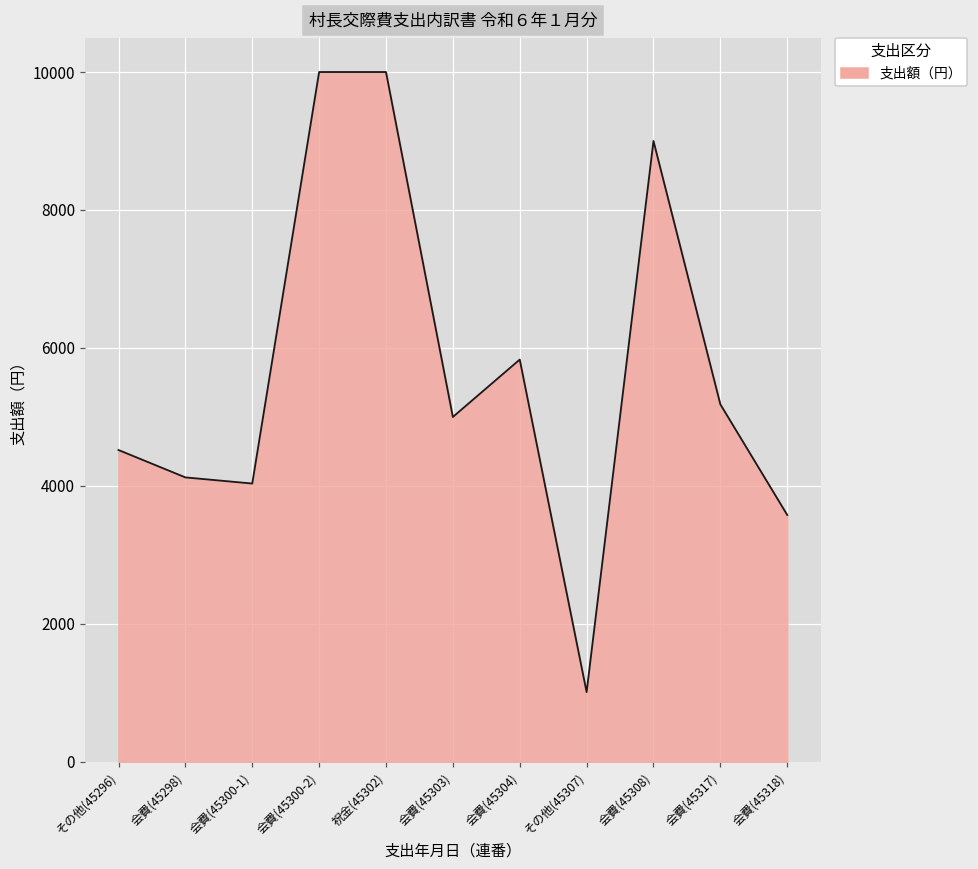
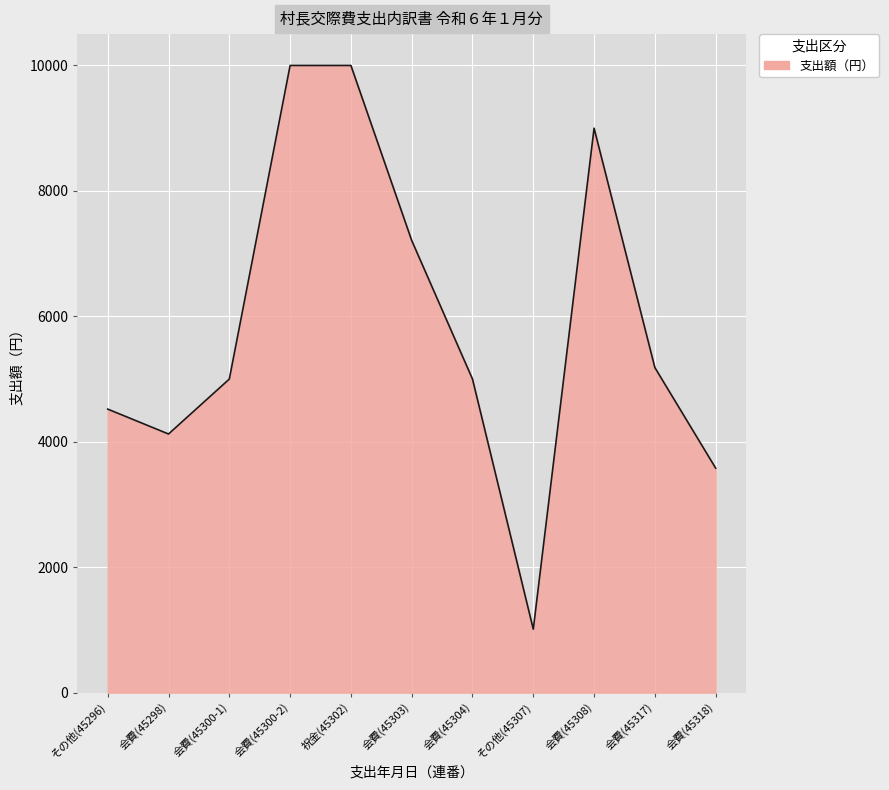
  {
    "その他(45296)": 4500,
    "会費(45298)": 4100,
-   "会費(45300-1)": 4000,
+   "会費(45300-1)": 5000,
    "会費(45300-2)": 10000,
    "祝金(45302)": 10000,
-   "会費(45303)": 5000,
-   "会費(45304)": 5800,
+   "会費(45303)": 7200,
+   "会費(45304)": 5000,
    "その他(45307)": 1000,
    "会費(45308)": 9000,
    "会費(45317)": 5200,
    "会費(45318)": 3600
  }
